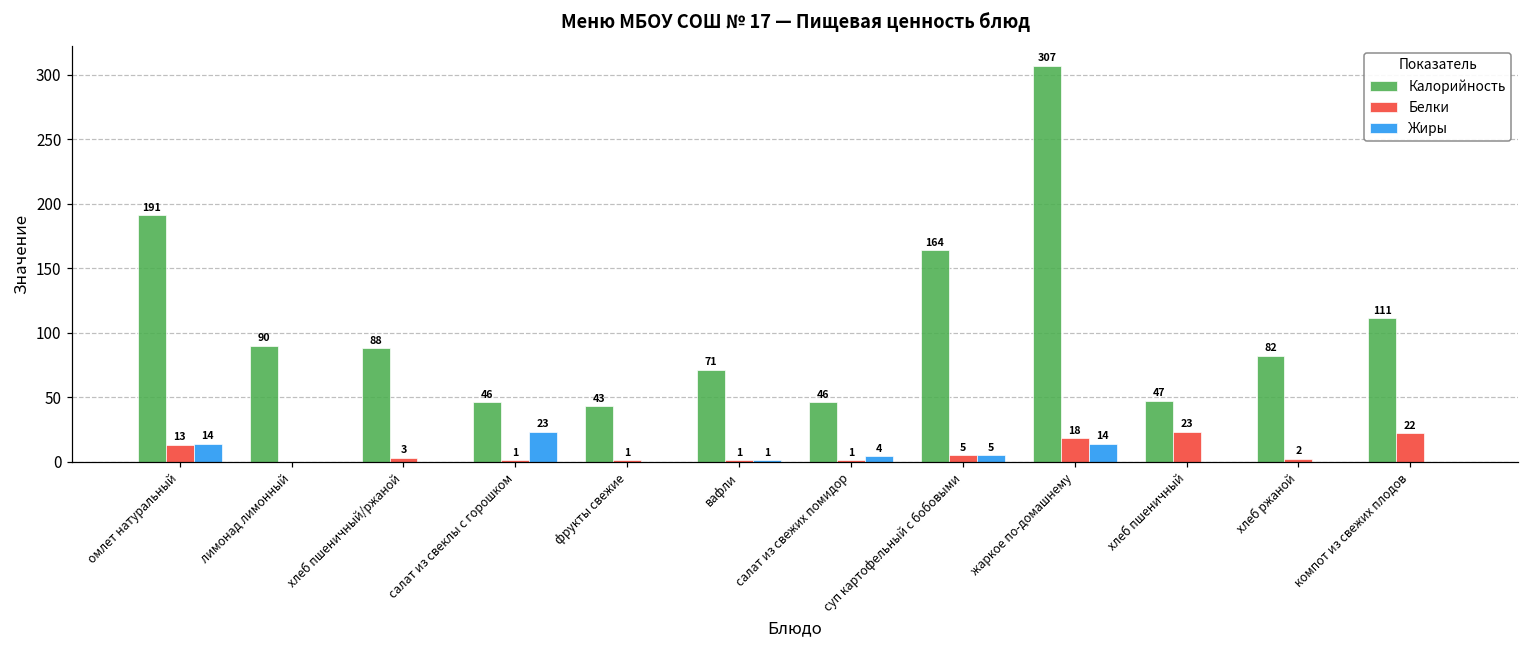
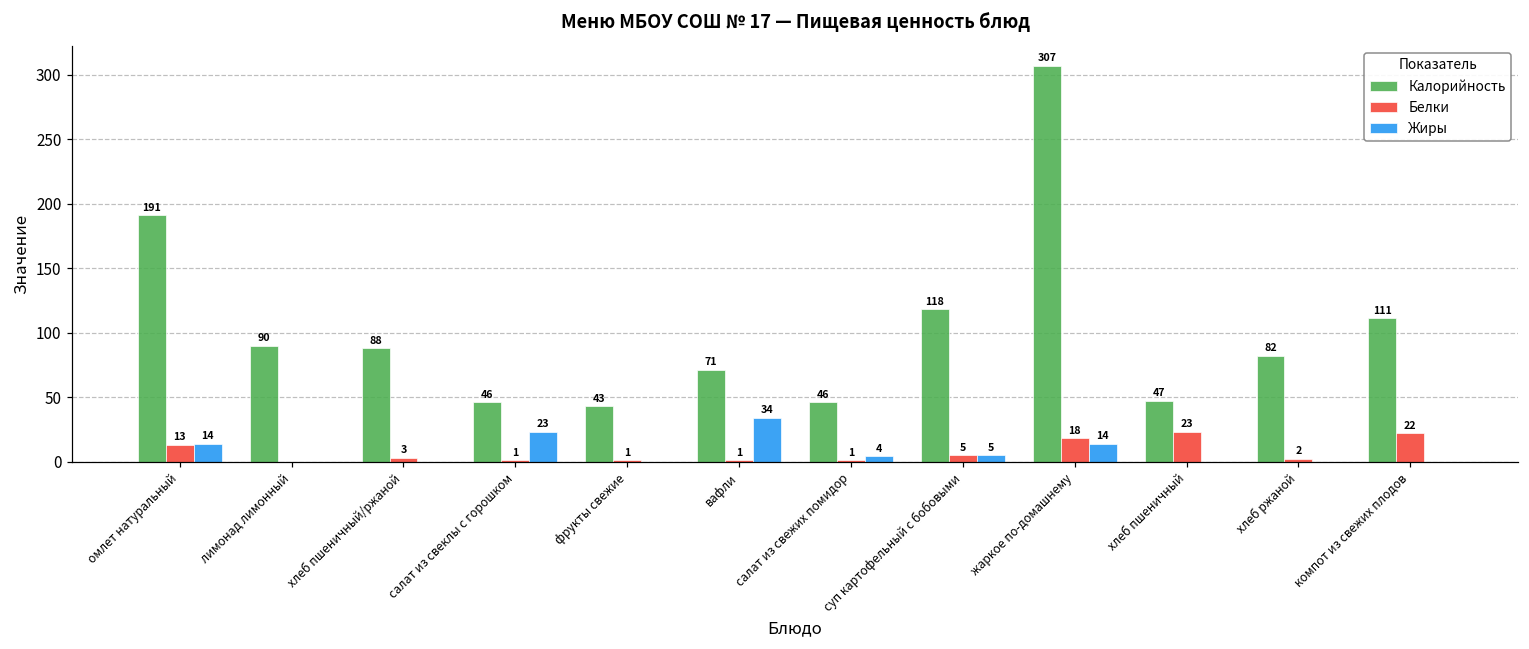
  {
    "Калорийность": {
      "омлет натуральный": 191,
      "лимонад лимонный": 90,
      "хлеб пшеничный/ржаной": 88,
      "салат из свеклы с горошком": 46,
      "фрукты свежие": 43,
      "вафли": 71,
      "салат из свежих помидор": 46,
-     "суп картофельный с бобовыми": 164,
+     "суп картофельный с бобовыми": 118,
      "жаркое по-домашнему": 307,
      "хлеб пшеничный": 47,
      "хлеб ржаной": 82,
      "компот из свежих плодов": 111
    },
    "Белки": {
      "омлет натуральный": 13,
      "хлеб пшеничный/ржаной": 3,
      "салат из свеклы с горошком": 1,
      "фрукты свежие": 1,
      "вафли": 1,
      "салат из свежих помидор": 1,
      "суп картофельный с бобовыми": 5,
      "жаркое по-домашнему": 18,
      "хлеб пшеничный": 23,
      "хлеб ржаной": 2,
      "компот из свежих плодов": 22
    },
    "Жиры": {
      "омлет натуральный": 14,
      "салат из свеклы с горошком": 23,
-     "вафли": 1,
+     "вафли": 34,
      "салат из свежих помидор": 4,
      "суп картофельный с бобовыми": 5,
      "жаркое по-домашнему": 14
    }
  }
